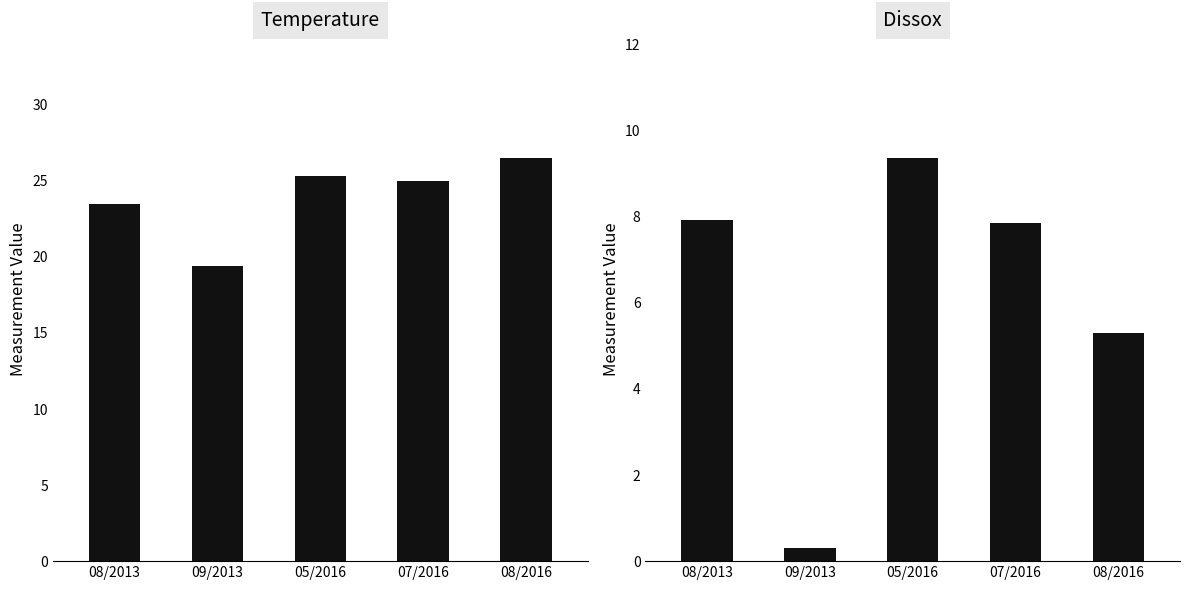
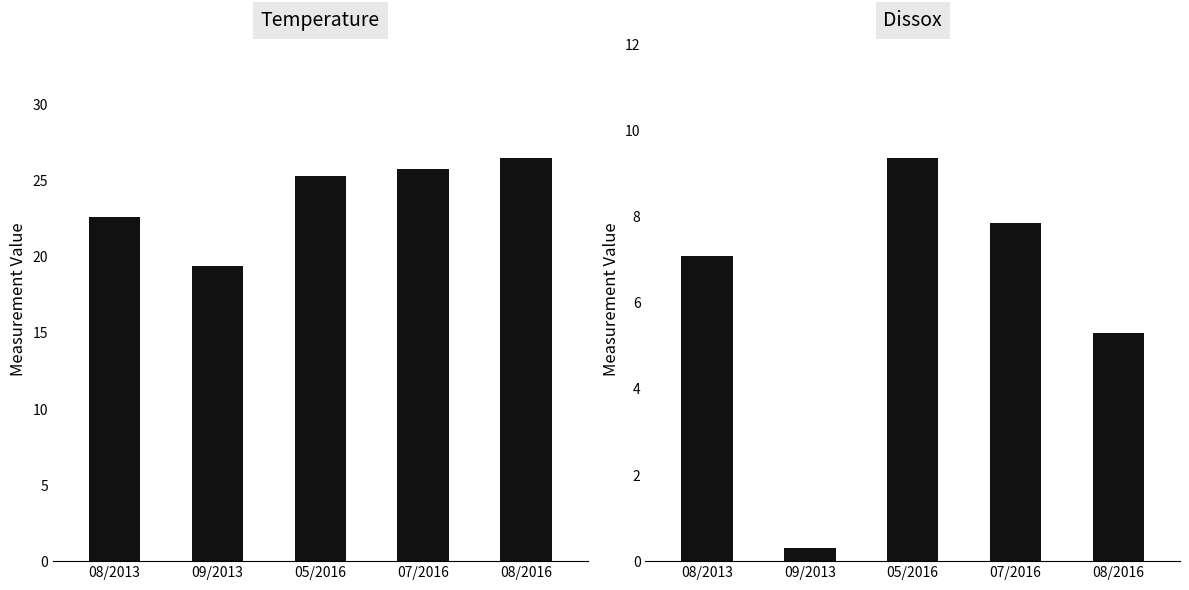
  {
    "Temperature": {
-     "08/2013": 23.5,
+     "08/2013": 22.6,
      "09/2013": 19.4,
      "05/2016": 25.3,
-     "07/2016": 25.0,
+     "07/2016": 25.8,
      "08/2016": 26.5
    },
    "Dissox": {
-     "08/2013": 7.9,
+     "08/2013": 7.1,
      "09/2013": 0.3,
      "05/2016": 9.4,
      "07/2016": 7.9,
      "08/2016": 5.3
    }
  }
